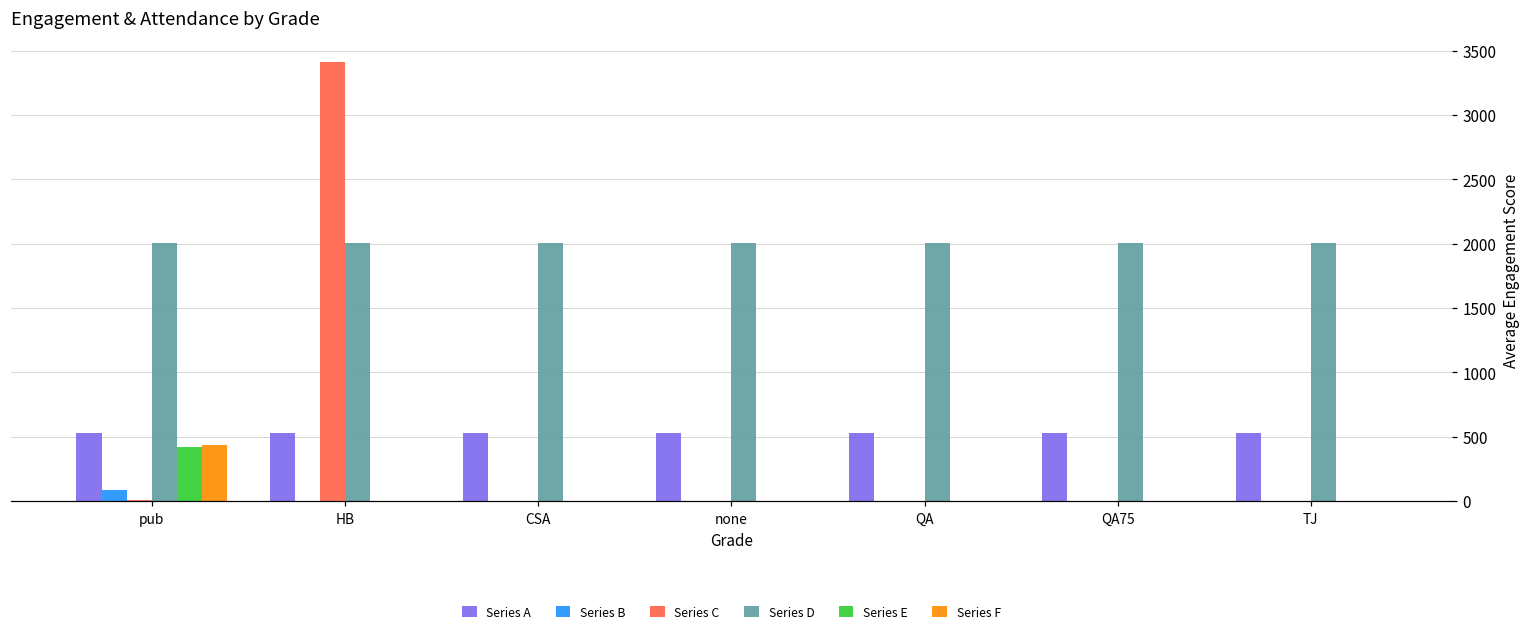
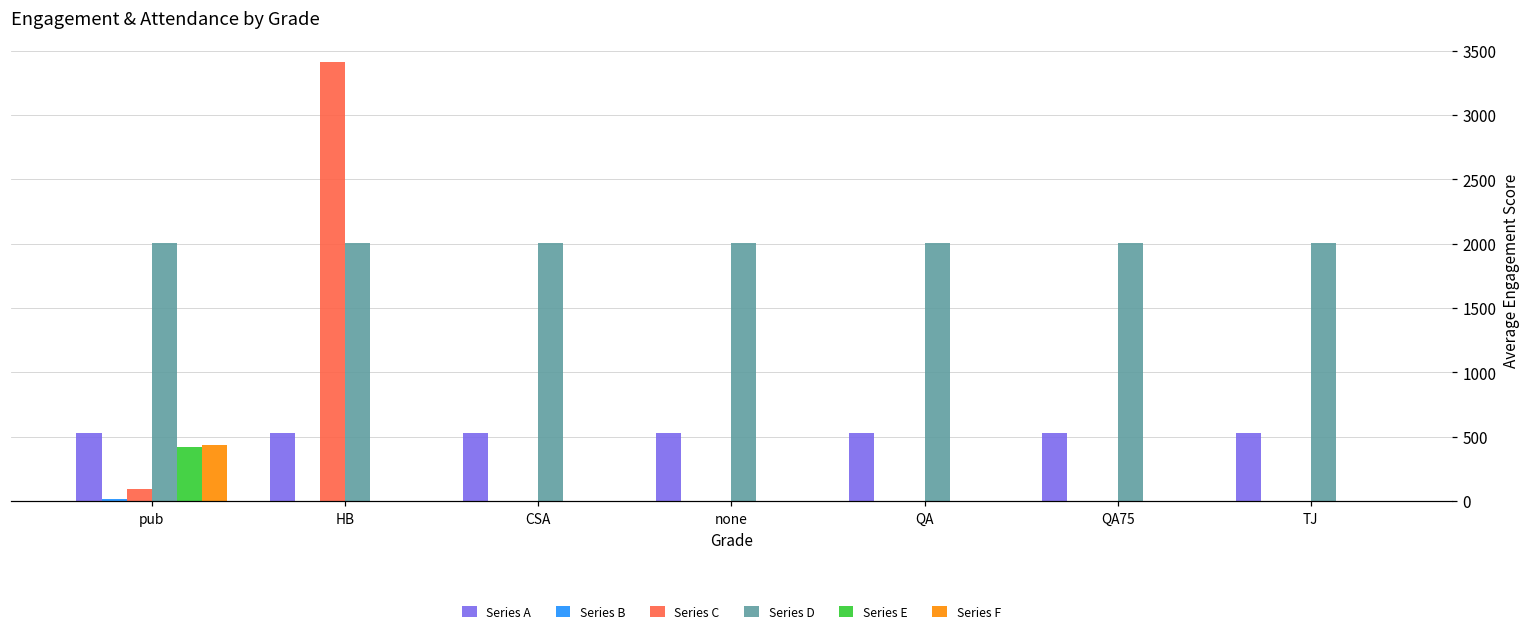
  {
    "Series A": {
      "pub": 530,
      "HB": 530,
      "CSA": 530,
      "none": 530,
      "QA": 530,
      "QA75": 530,
      "TJ": 530
    },
    "Series B": {
-     "pub": 90,
+     "pub": 20,
      "HB": 0,
      "CSA": 0,
      "none": 0,
      "QA": 0,
      "QA75": 0,
      "TJ": 0
    },
    "Series C": {
-     "pub": 10,
+     "pub": 90,
      "HB": 3410,
      "CSA": 0,
      "none": 0,
      "QA": 0,
      "QA75": 0,
      "TJ": 0
    },
    "Series D": {
      "pub": 2010,
      "HB": 2010,
      "CSA": 2010,
      "none": 2010,
      "QA": 2010,
      "QA75": 2010,
      "TJ": 2010
    },
    "Series E": {
      "pub": 420,
      "HB": 0,
      "CSA": 0,
      "none": 0,
      "QA": 0,
      "QA75": 0,
      "TJ": 0
    },
    "Series F": {
      "pub": 430,
      "HB": 0,
      "CSA": 0,
      "none": 0,
      "QA": 0,
      "QA75": 0,
      "TJ": 0
    }
  }
